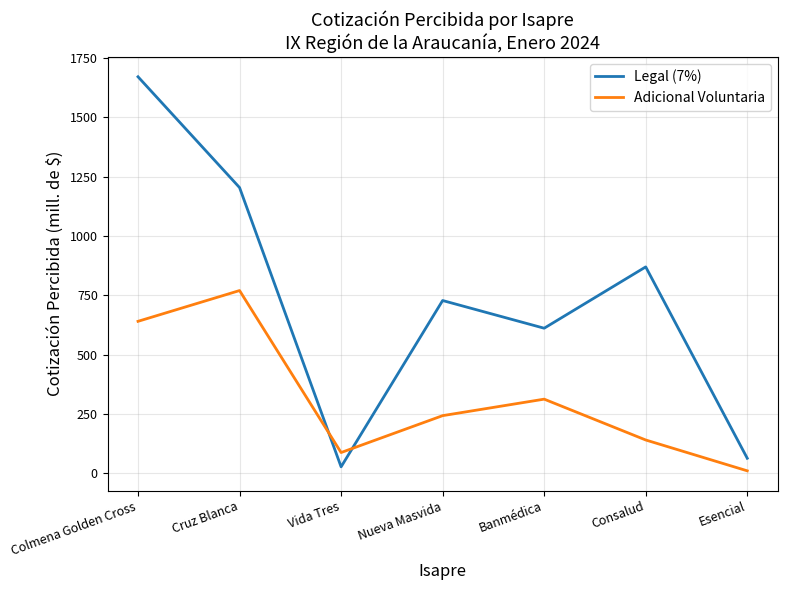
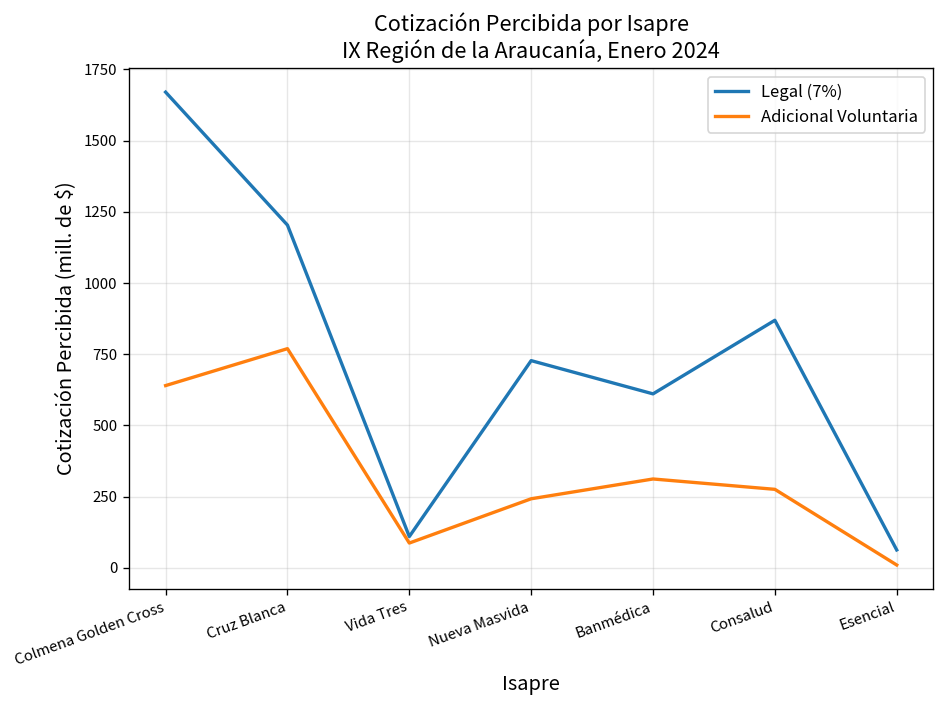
  {
    "Legal (7%)": {
      "Colmena Golden Cross": 1670,
      "Cruz Blanca": 1200,
-     "Vida Tres": 30,
+     "Vida Tres": 110,
      "Nueva Masvida": 730,
      "Banmédica": 610,
      "Consalud": 870,
      "Esencial": 60
    },
    "Adicional Voluntaria": {
      "Colmena Golden Cross": 640,
      "Cruz Blanca": 770,
      "Vida Tres": 90,
      "Nueva Masvida": 240,
      "Banmédica": 310,
-     "Consalud": 140,
+     "Consalud": 280,
      "Esencial": 10
    }
  }
